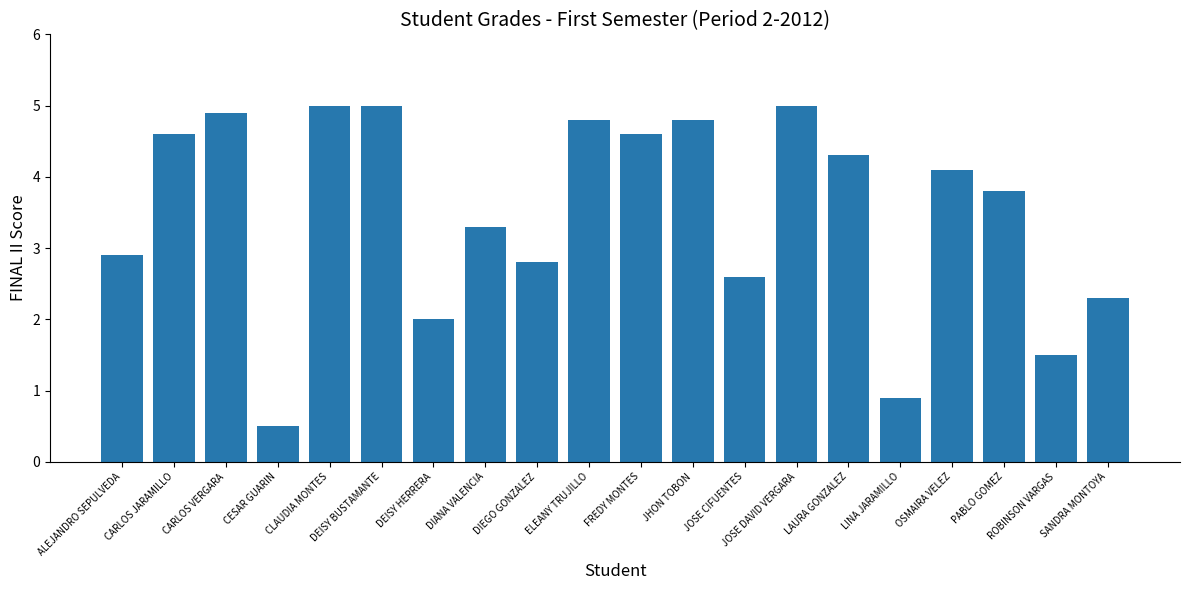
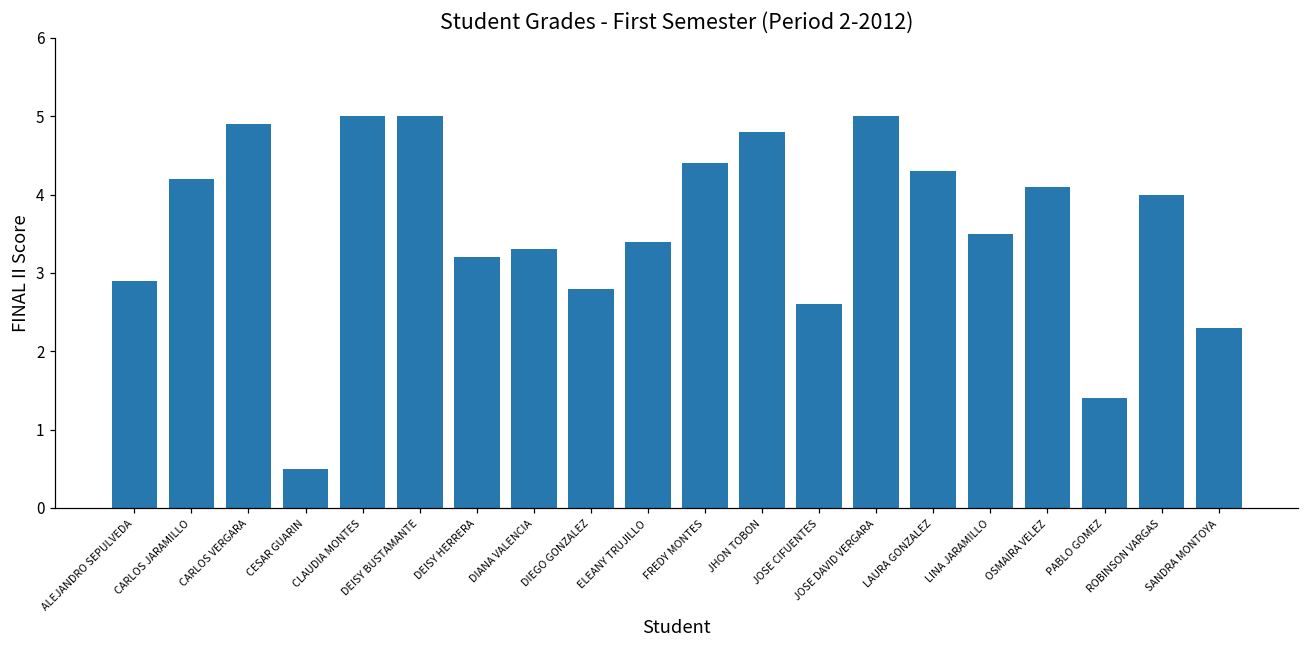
  {
    "ALEJANDRO SEPULVEDA": 2.9,
-   "CARLOS JARAMILLO": 4.6,
+   "CARLOS JARAMILLO": 4.2,
    "CARLOS VERGARA": 4.9,
    "CESAR GUARIN": 0.5,
    "CLAUDIA MONTES": 5.0,
    "DEISY BUSTAMANTE": 5.0,
-   "DEISY HERRERA": 2.0,
+   "DEISY HERRERA": 3.2,
    "DIANA VALENCIA": 3.3,
    "DIEGO GONZALEZ": 2.8,
-   "ELEANY TRUJILLO": 4.8,
-   "FREDY MONTES": 4.6,
+   "ELEANY TRUJILLO": 3.4,
+   "FREDY MONTES": 4.4,
    "JHON TOBON": 4.8,
    "JOSE CIFUENTES": 2.6,
    "JOSE DAVID VERGARA": 5.0,
    "LAURA GONZALEZ": 4.3,
-   "LINA JARAMILLO": 0.9,
+   "LINA JARAMILLO": 3.5,
    "OSMAIRA VELEZ": 4.1,
-   "PABLO GOMEZ": 3.8,
-   "ROBINSON VARGAS": 1.5,
+   "PABLO GOMEZ": 1.4,
+   "ROBINSON VARGAS": 4.0,
    "SANDRA MONTOYA": 2.3
  }
